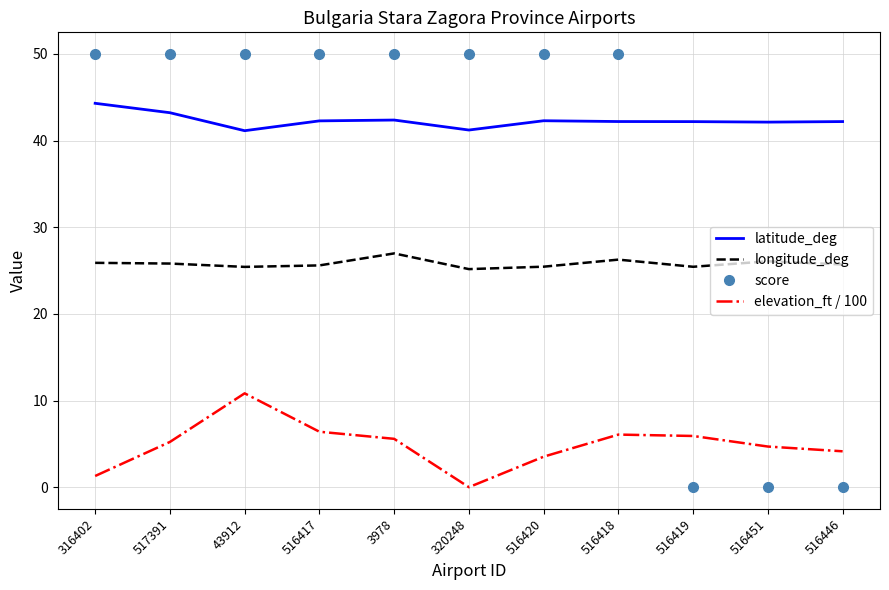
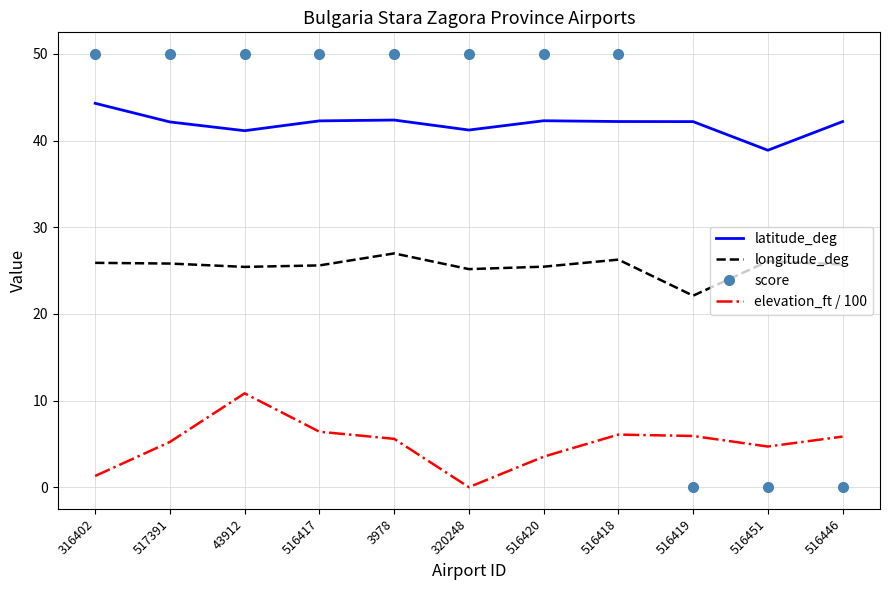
  {
    "latitude_deg": {
      "316402": 44,
-     "517391": 43,
+     "517391": 42,
      "43912": 41,
      "516417": 42,
      "3978": 42,
      "320248": 41,
      "516420": 42,
      "516418": 42,
      "516419": 42,
-     "516451": 42,
+     "516451": 39,
      "516446": 42
    },
    "longitude_deg": {
      "316402": 26,
      "517391": 26,
      "43912": 25,
      "516417": 26,
      "3978": 27,
      "320248": 25,
      "516420": 25,
      "516418": 26,
-     "516419": 25
+     "516419": 22
    },
    "score": {
      "316402": 50,
      "517391": 50,
      "43912": 50,
      "516417": 50,
      "3978": 50,
      "320248": 50,
      "516420": 50,
      "516418": 50,
      "516419": 0,
      "516451": 0,
      "516446": 0
    },
    "elevation_ft / 100": {
      "316402": 1,
      "517391": 5,
      "43912": 11,
      "516417": 6,
      "3978": 6,
      "320248": 0,
      "516420": 4,
      "516418": 6,
      "516419": 6,
      "516451": 5,
-     "516446": 4
+     "516446": 6
    }
  }
